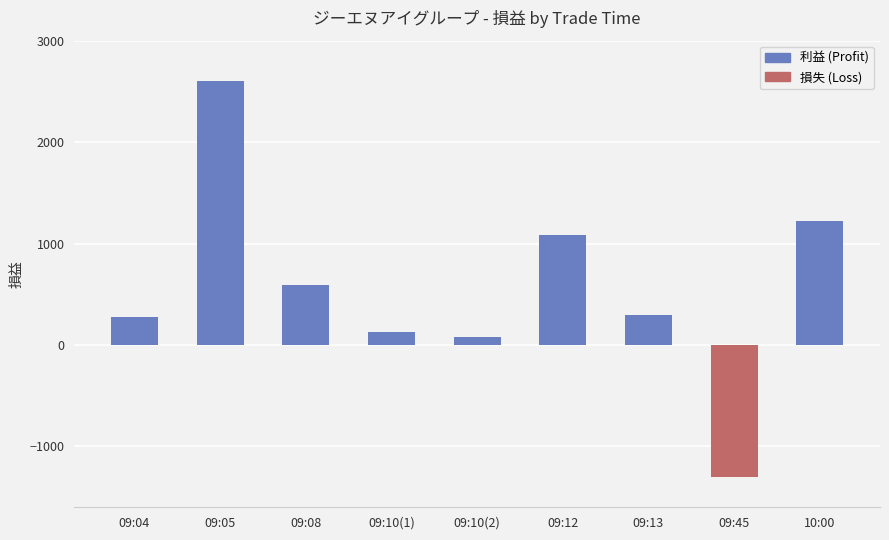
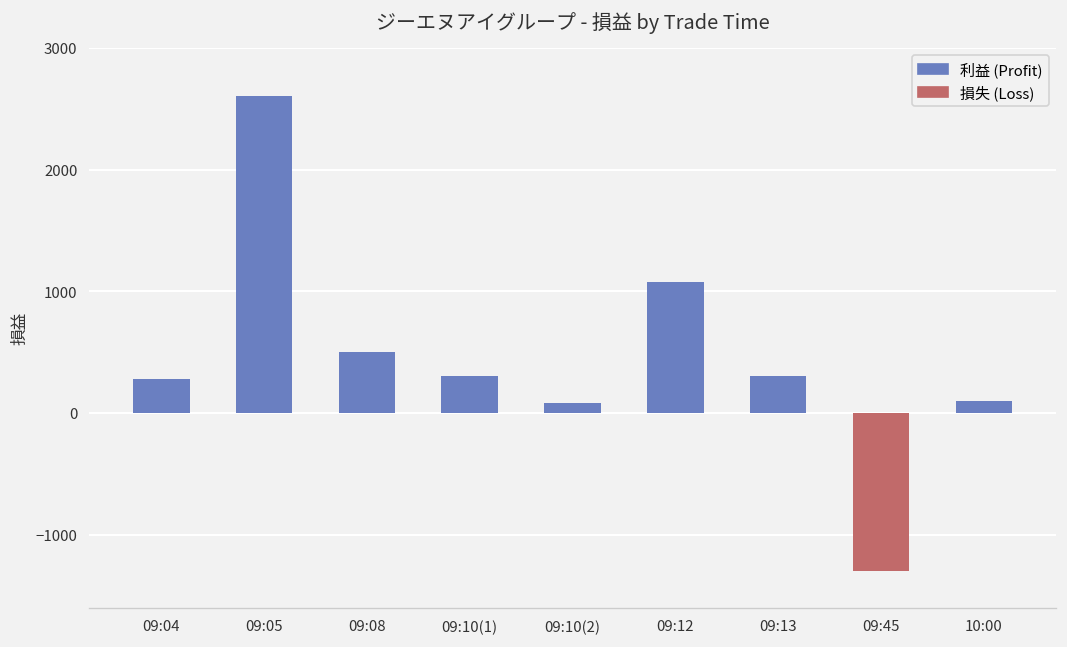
  {
    "09:04": 280,
    "09:05": 2600,
-   "09:08": 600,
-   "09:10(1)": 130,
+   "09:08": 500,
+   "09:10(1)": 300,
    "09:10(2)": 80,
    "09:12": 1080,
    "09:13": 300,
    "09:45": -1300,
-   "10:00": 1230
+   "10:00": 100
  }
